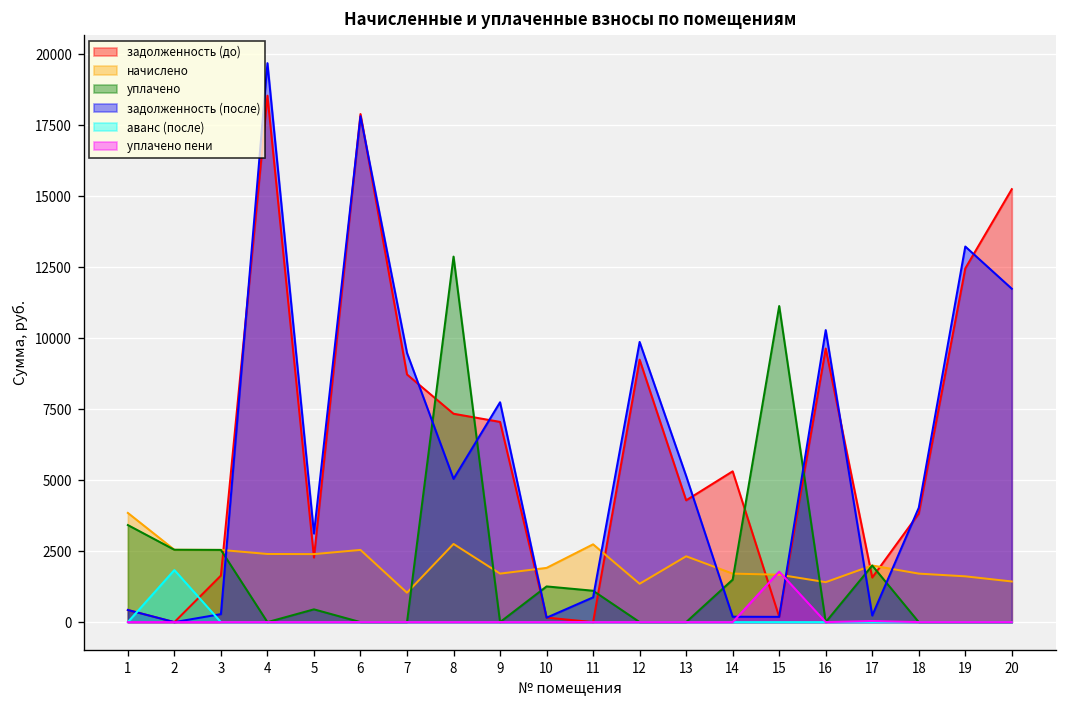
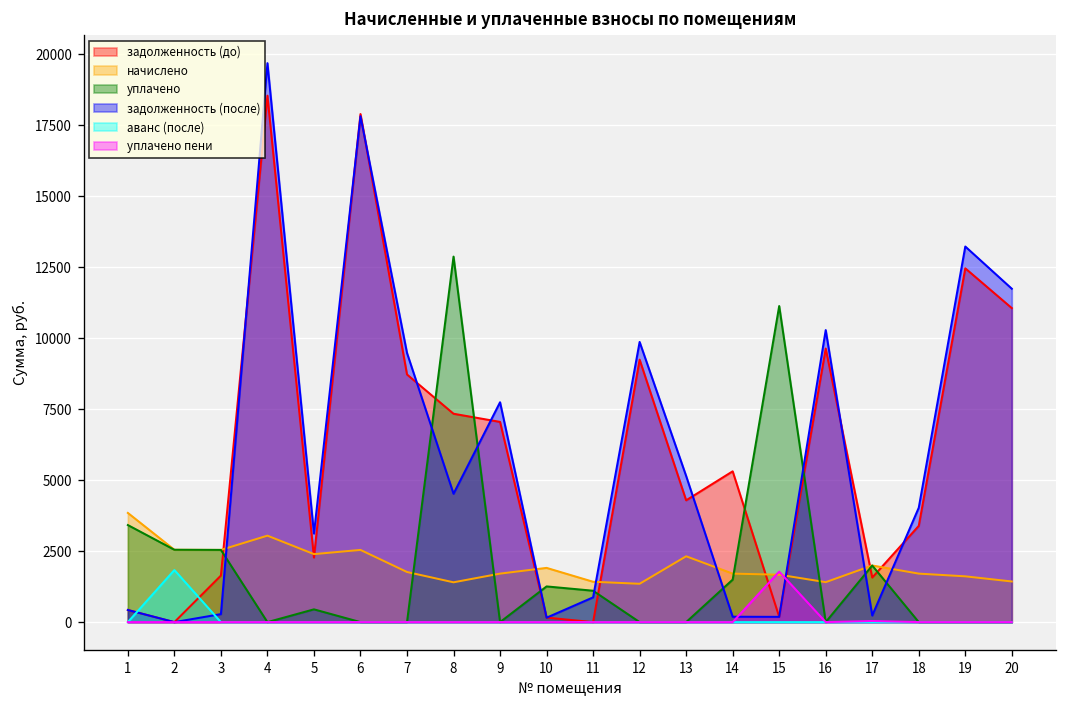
  {
    "задолженность (до)": {
      "3": 1600,
      "4": 18500,
      "5": 2300,
      "7": 8700,
      "8": 7300,
      "9": 7000,
      "12": 9200,
      "13": 4300,
      "14": 5300,
      "16": 9600,
      "17": 1600,
-     "18": 3800,
+     "18": 3400,
      "19": 12500,
-     "20": 15200
+     "20": 11100
    },
    "начислено": {
      "1": 3800,
-     "4": 2400,
+     "4": 3000,
      "5": 2400,
      "6": 2500,
-     "7": 1000,
-     "8": 2800,
+     "7": 1800,
+     "8": 1400,
      "9": 1700,
      "10": 1900,
-     "11": 2700,
+     "11": 1400,
      "12": 1300,
      "13": 2300,
      "14": 1700,
      "16": 1400,
      "18": 1700,
      "19": 1600,
      "20": 1400
    },
    "уплачено": {
      "1": 3400,
      "5": 500,
      "8": 12900,
      "10": 1300,
      "11": 1100,
      "14": 1500,
      "15": 11100
    },
    "задолженность (после)": {
      "3": 300,
      "4": 19700,
      "5": 3100,
      "7": 9500,
-     "8": 5000,
+     "8": 4500,
      "9": 7700,
      "11": 900,
      "12": 9900,
      "13": 5100,
      "14": 200,
      "16": 10300,
      "17": 200,
      "18": 4000,
      "19": 13200,
      "20": 11700
    },
    "аванс (после)": {
      "2": 1800,
      "15": 0
    }
  }
